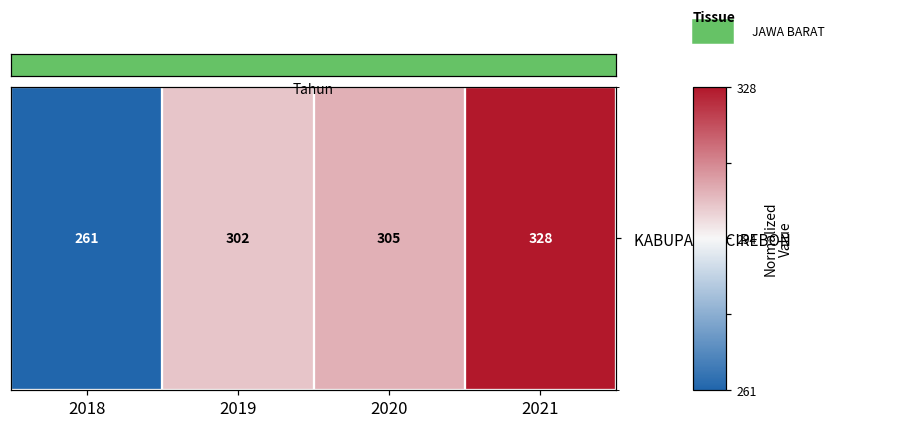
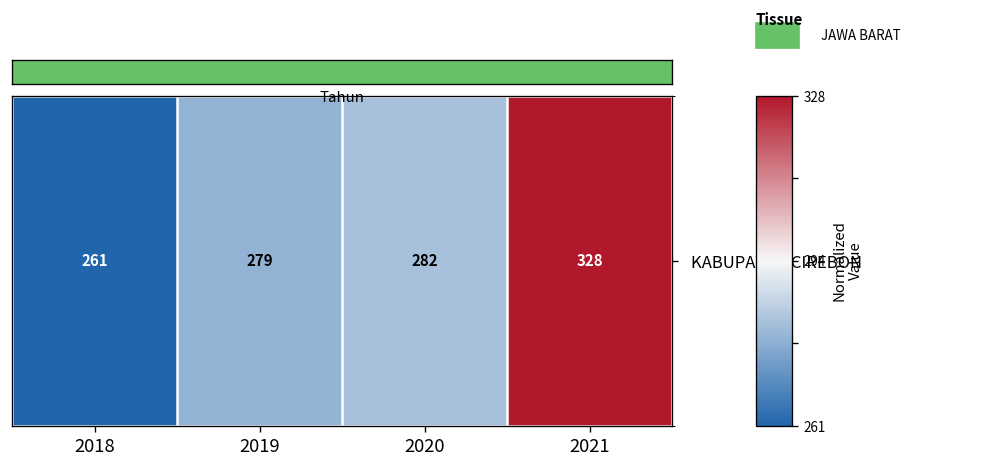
  {
    "Jumlah Rumah Makan - Jawa Barat": {
      "KABUPATEN CIREBON": {
        "2018": 261,
-       "2019": 302,
-       "2020": 305,
+       "2019": 279,
+       "2020": 282,
        "2021": 328
      }
    }
  }
